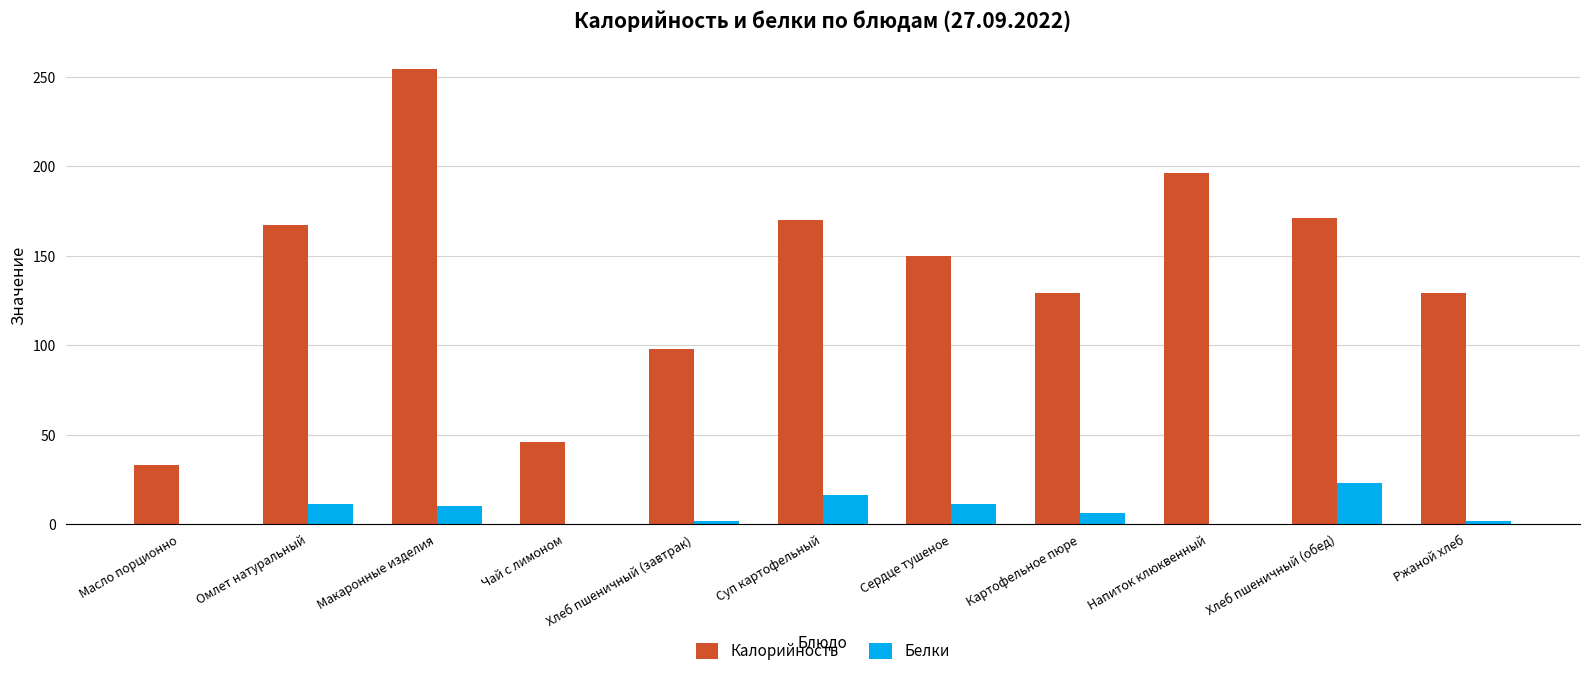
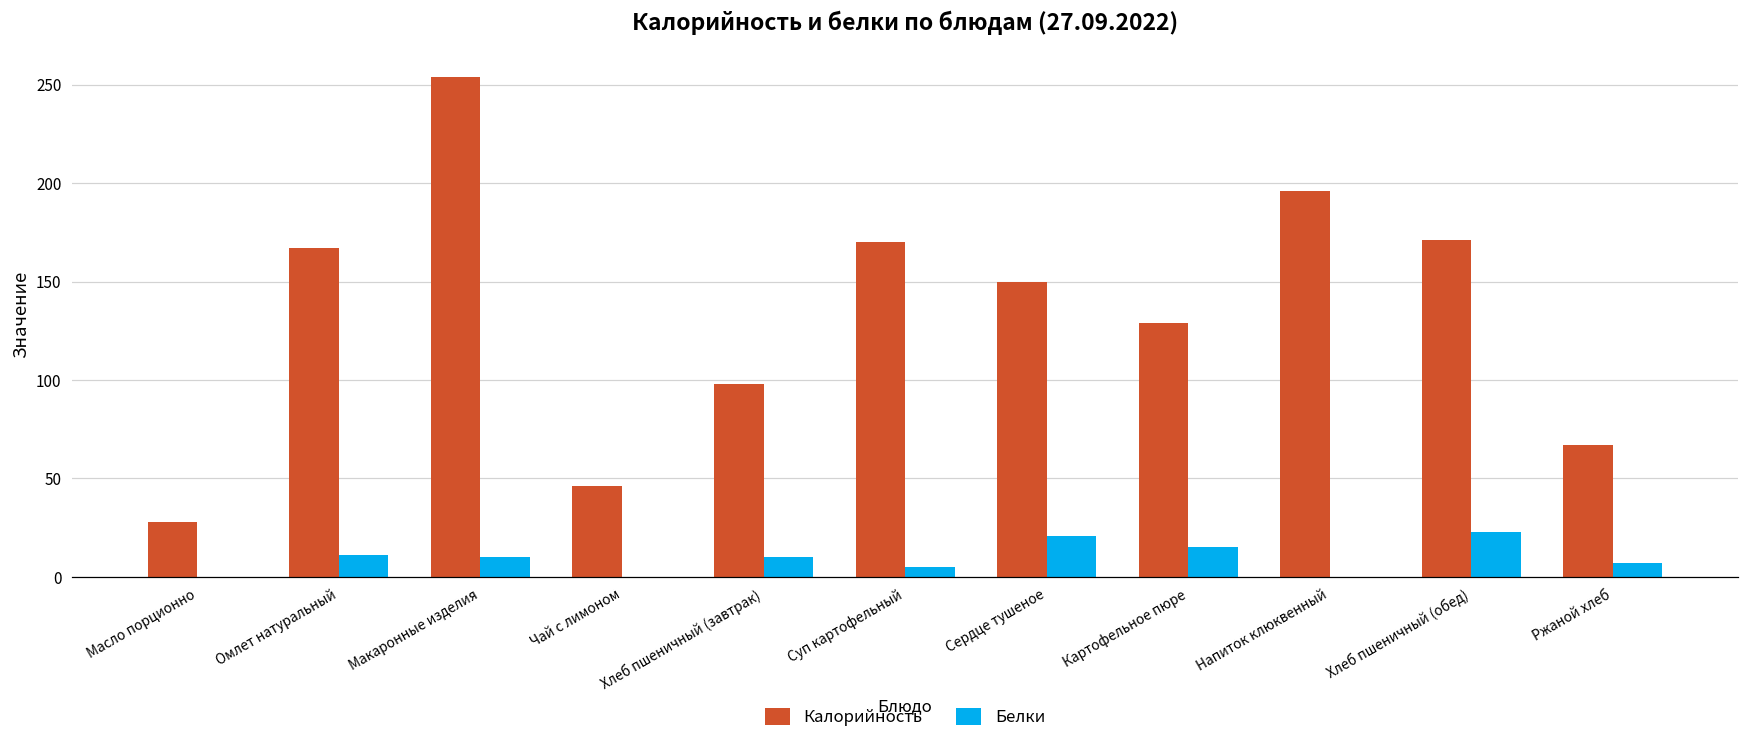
  {
    "Калорийность": {
-     "Масло порционно": 33,
+     "Масло порционно": 28,
      "Омлет натуральный": 167,
      "Макаронные изделия": 254,
      "Чай с лимоном": 46,
      "Хлеб пшеничный (завтрак)": 98,
      "Суп картофельный": 170,
      "Сердце тушеное": 150,
      "Картофельное пюре": 129,
      "Напиток клюквенный": 196,
      "Хлеб пшеничный (обед)": 171,
-     "Ржаной хлеб": 129
+     "Ржаной хлеб": 67
    },
    "Белки": {
      "Масло порционно": 0,
      "Омлет натуральный": 11,
      "Макаронные изделия": 10,
      "Чай с лимоном": 0,
-     "Хлеб пшеничный (завтрак)": 2,
-     "Суп картофельный": 16,
-     "Сердце тушеное": 11,
-     "Картофельное пюре": 6,
+     "Хлеб пшеничный (завтрак)": 10,
+     "Суп картофельный": 5,
+     "Сердце тушеное": 21,
+     "Картофельное пюре": 15,
      "Напиток клюквенный": 0,
      "Хлеб пшеничный (обед)": 23,
-     "Ржаной хлеб": 2
+     "Ржаной хлеб": 7
    }
  }
